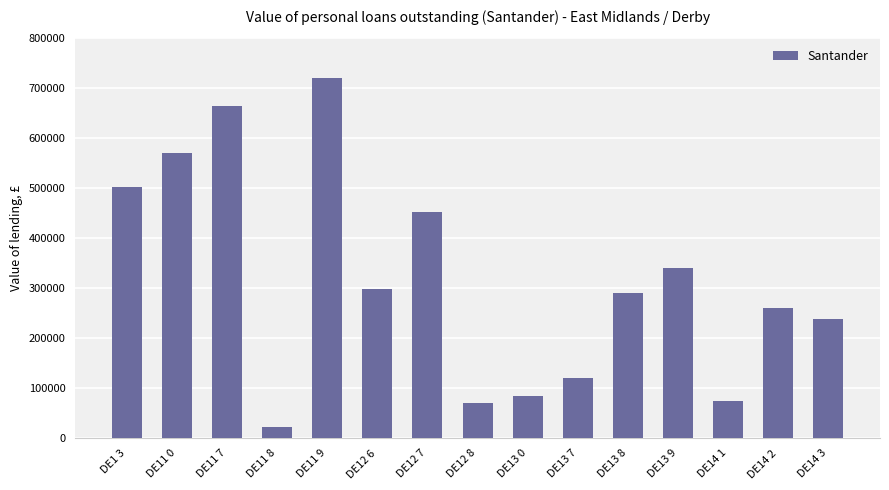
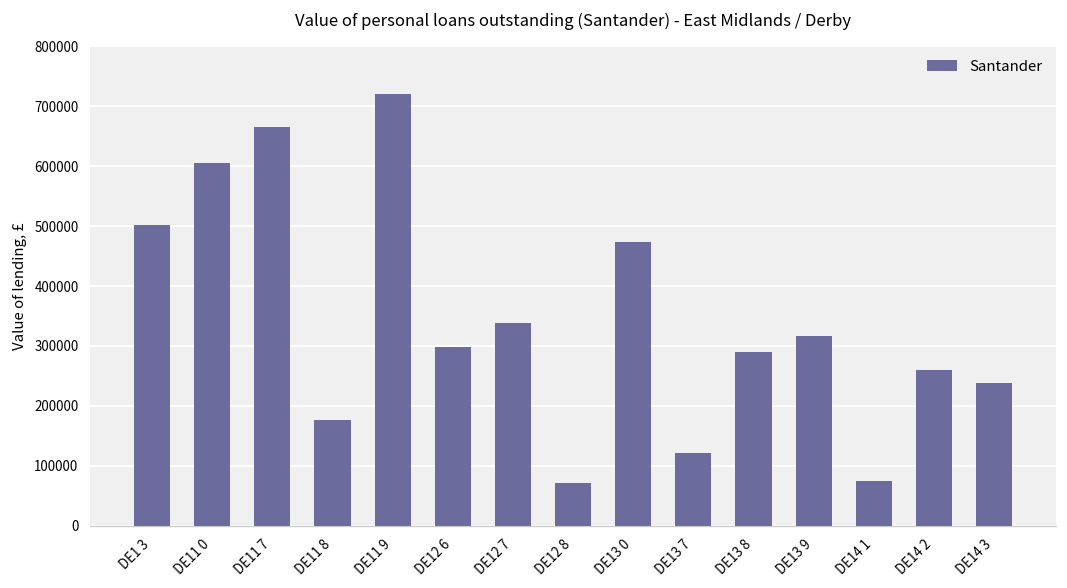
  {
    "DE1 3": 500000,
-   "DE11 0": 570000,
+   "DE11 0": 610000,
    "DE11 7": 660000,
-   "DE11 8": 20000,
+   "DE11 8": 180000,
    "DE11 9": 720000,
    "DE12 6": 300000,
-   "DE12 7": 450000,
+   "DE12 7": 340000,
    "DE12 8": 70000,
-   "DE13 0": 90000,
+   "DE13 0": 470000,
    "DE13 7": 120000,
    "DE13 8": 290000,
-   "DE13 9": 340000,
+   "DE13 9": 320000,
    "DE14 1": 70000,
    "DE14 2": 260000,
    "DE14 3": 240000
  }
